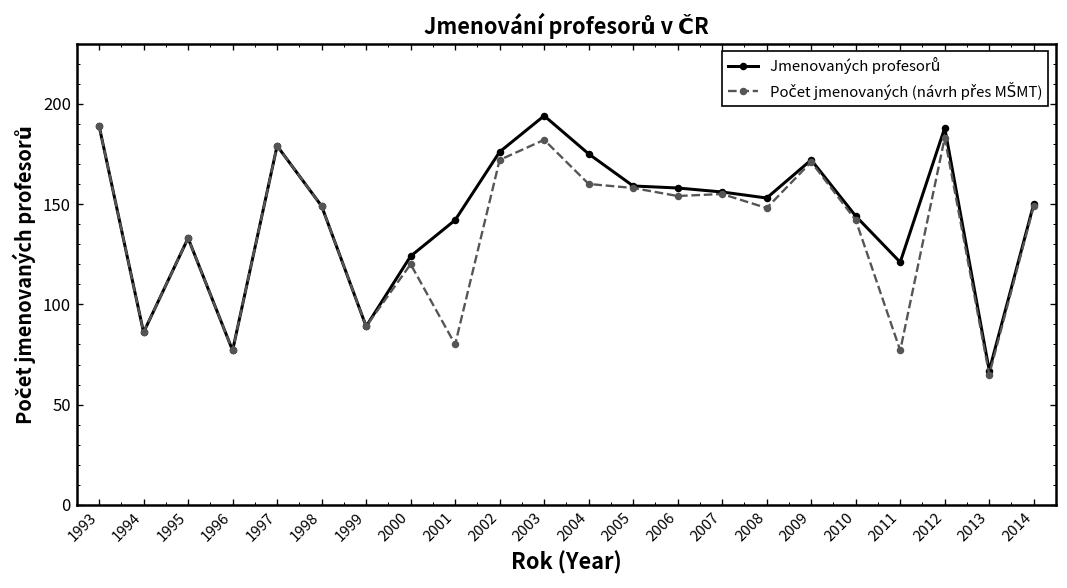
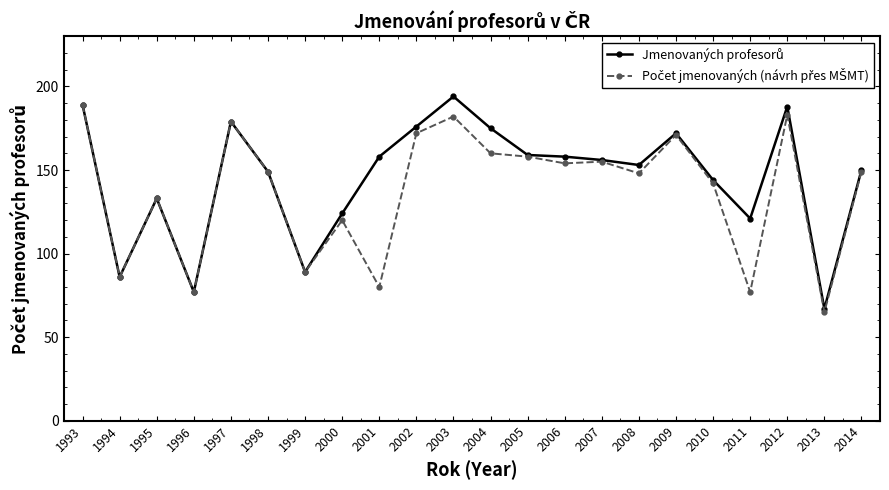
  {
    "Jmenovaných profesorů": {
      "2000": 124,
-     "2001": 142,
+     "2001": 158,
      "2002": 176,
      "2003": 194,
      "2004": 175,
      "2006": 158,
      "2008": 153,
      "2010": 144,
      "2011": 121,
      "2012": 188,
      "2013": 67
    },
    "Počet jmenovaných (návrh přes MŠMT)": {
      "2000": 120,
      "2001": 80,
      "2002": 172,
      "2003": 182,
      "2004": 160,
      "2006": 154,
      "2008": 148,
      "2010": 142,
      "2011": 77,
      "2012": 183,
      "2013": 65
    }
  }
